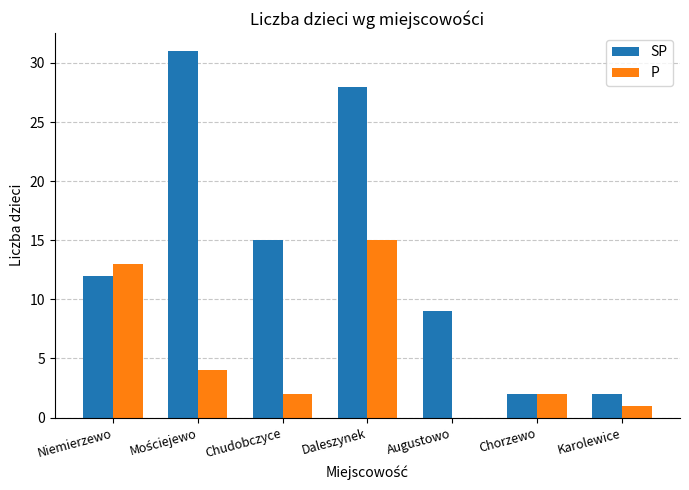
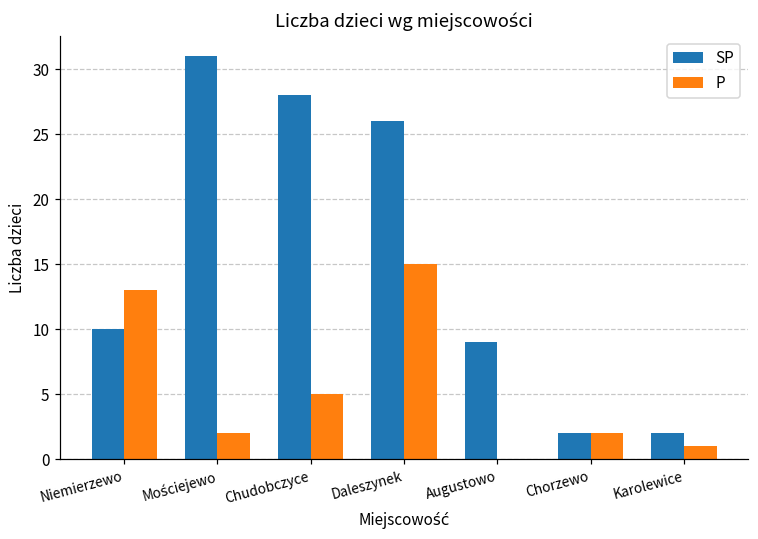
  {
    "SP": {
-     "Niemierzewo": 12,
+     "Niemierzewo": 10,
      "Mościejewo": 31,
-     "Chudobczyce": 15,
-     "Daleszynek": 28,
+     "Chudobczyce": 28,
+     "Daleszynek": 26,
      "Augustowo": 9,
      "Chorzewo": 2,
      "Karolewice": 2
    },
    "P": {
      "Niemierzewo": 13,
-     "Mościejewo": 4,
-     "Chudobczyce": 2,
+     "Mościejewo": 2,
+     "Chudobczyce": 5,
      "Daleszynek": 15,
      "Augustowo": 0,
      "Chorzewo": 2,
      "Karolewice": 1
    }
  }
